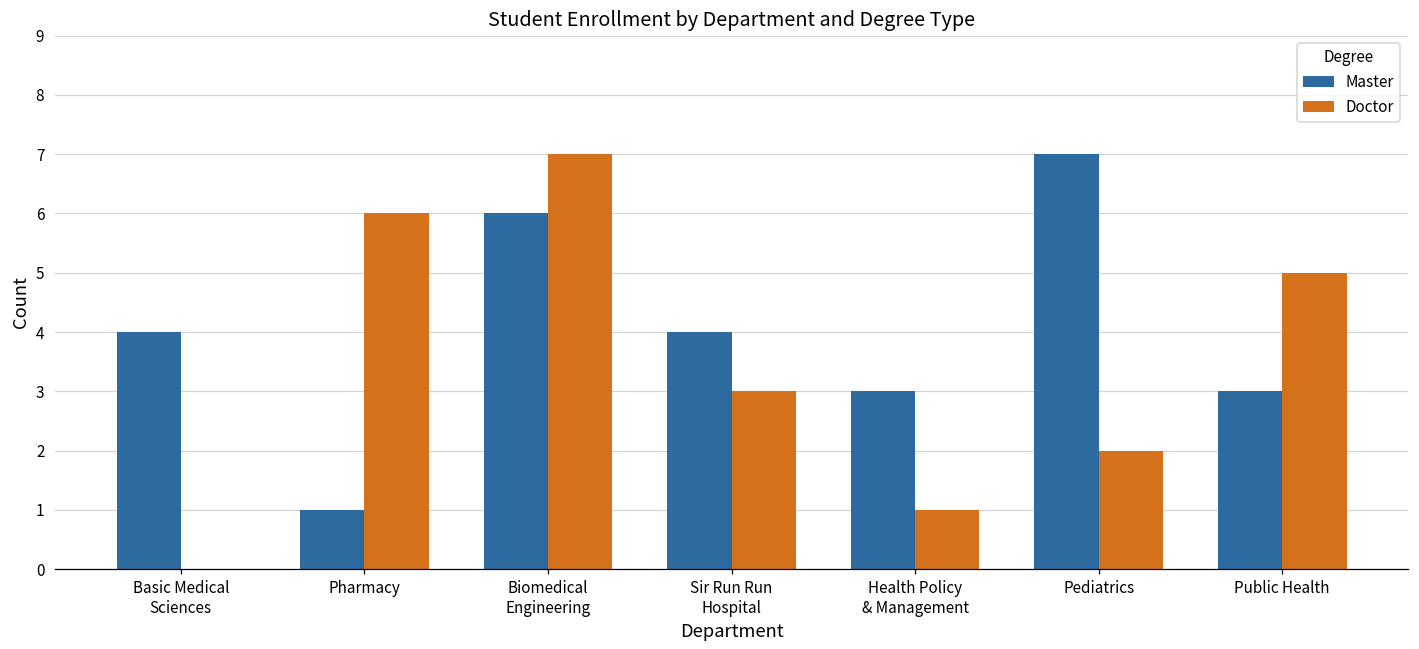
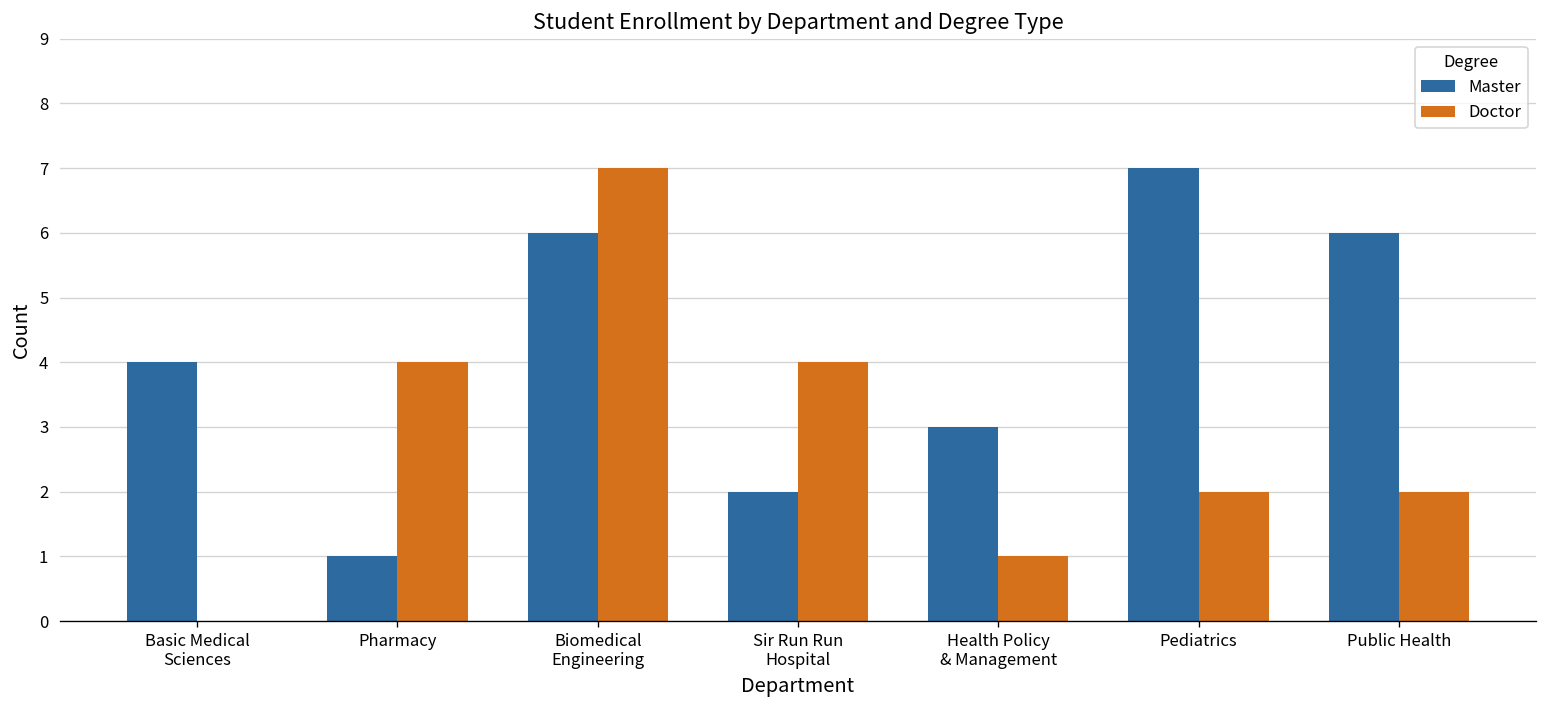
  {
    "Master": {
      "Basic Medical Sciences": 4,
      "Pharmacy": 1,
      "Biomedical Engineering": 6,
-     "Sir Run Run Hospital": 4,
+     "Sir Run Run Hospital": 2,
      "Health Policy & Management": 3,
      "Pediatrics": 7,
-     "Public Health": 3
+     "Public Health": 6
    },
    "Doctor": {
      "Basic Medical Sciences": 0,
-     "Pharmacy": 6,
+     "Pharmacy": 4,
      "Biomedical Engineering": 7,
-     "Sir Run Run Hospital": 3,
+     "Sir Run Run Hospital": 4,
      "Health Policy & Management": 1,
      "Pediatrics": 2,
-     "Public Health": 5
+     "Public Health": 2
    }
  }
